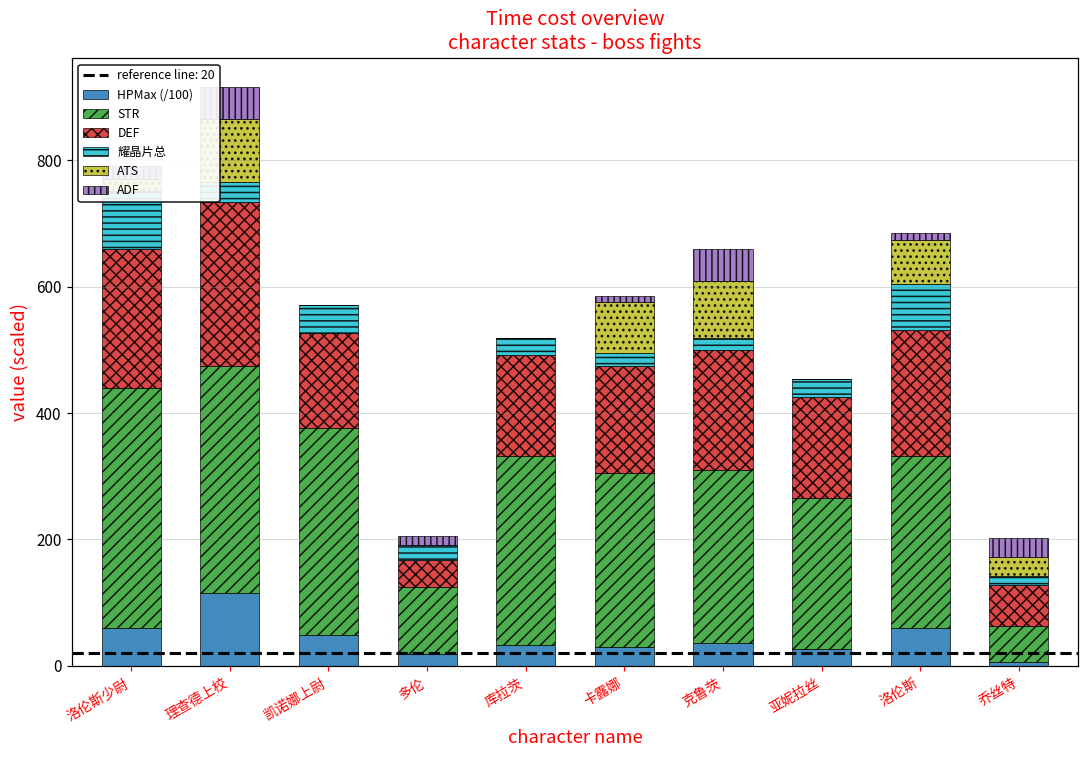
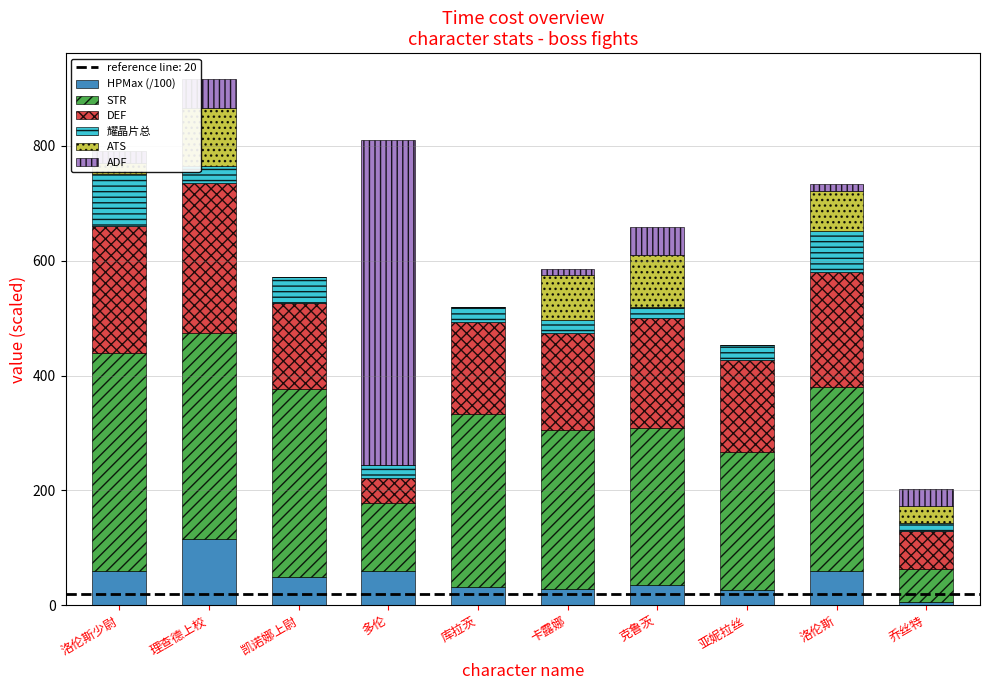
  {
    "HPMax (/100)": {
      "洛伦斯少尉": 60,
      "理查德上校": 110,
      "凯诺娜上尉": 50,
-     "多伦": 20,
+     "多伦": 60,
      "库拉茨": 30,
      "卡露娜": 30,
      "克鲁茨": 40,
      "亚妮拉丝": 30,
      "洛伦斯": 60,
      "乔丝特": 10
    },
    "STR": {
      "洛伦斯少尉": 380,
      "理查德上校": 360,
      "凯诺娜上尉": 330,
-     "多伦": 110,
+     "多伦": 120,
      "库拉茨": 300,
      "卡露娜": 280,
      "克鲁茨": 270,
      "亚妮拉丝": 240,
-     "洛伦斯": 270,
+     "洛伦斯": 320,
      "乔丝特": 60
    },
    "DEF": {
      "洛伦斯少尉": 220,
      "理查德上校": 260,
      "凯诺娜上尉": 150,
      "多伦": 40,
      "库拉茨": 160,
      "卡露娜": 170,
      "克鲁茨": 190,
      "亚妮拉丝": 160,
      "洛伦斯": 200,
      "乔丝特": 70
    },
    "耀晶片总": {
      "洛伦斯少尉": 90,
      "理查德上校": 30,
      "凯诺娜上尉": 50,
      "多伦": 20,
      "库拉茨": 30,
      "卡露娜": 20,
      "克鲁茨": 20,
      "亚妮拉丝": 30,
      "洛伦斯": 70,
      "乔丝特": 10
    },
    "ATS": {
      "理查德上校": 100,
      "凯诺娜上尉": 0,
      "多伦": 0,
      "库拉茨": 0,
      "卡露娜": 80,
      "克鲁茨": 90,
      "亚妮拉丝": 0,
      "洛伦斯": 70,
      "乔丝特": 30
    },
    "ADF": {
      "理查德上校": 50,
      "凯诺娜上尉": 0,
-     "多伦": 20,
+     "多伦": 570,
      "库拉茨": 0,
      "卡露娜": 10,
      "克鲁茨": 50,
      "亚妮拉丝": 0,
      "洛伦斯": 10,
      "乔丝特": 30
    }
  }
